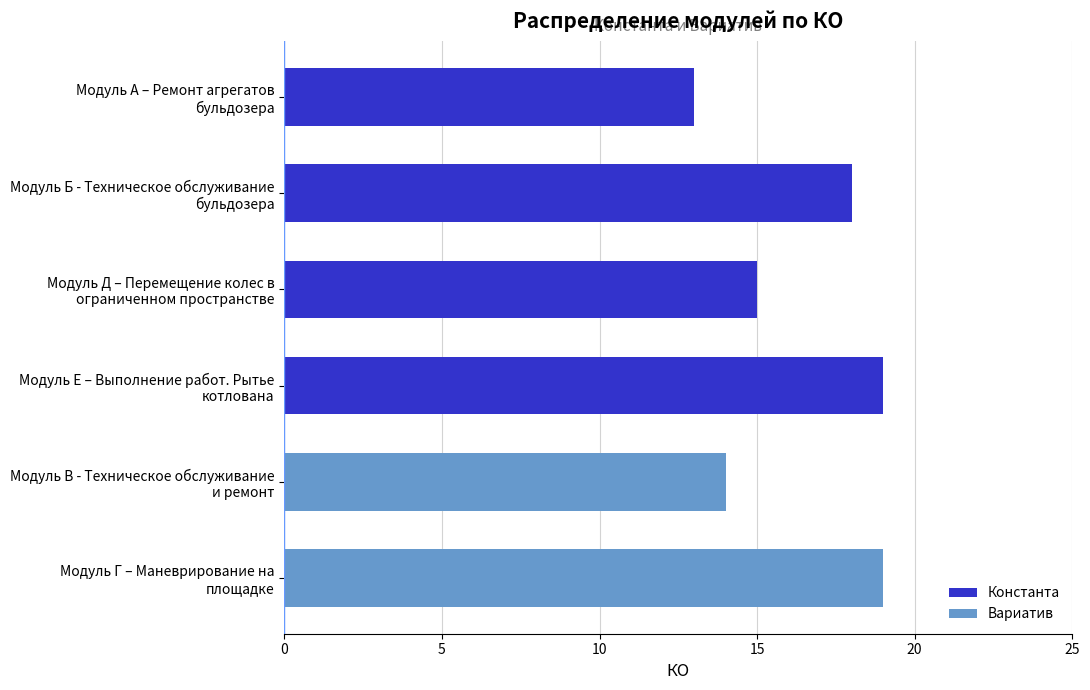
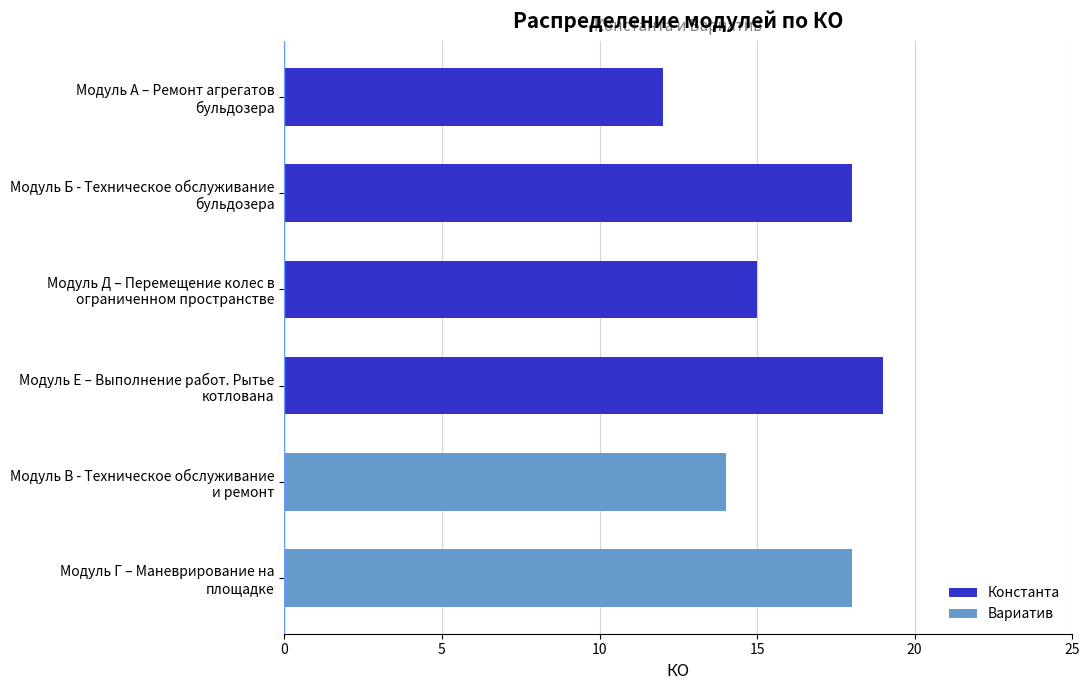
  {
    "Константа": {
-     "Модуль А – Ремонт агрегатов бульдозера": 13,
+     "Модуль А – Ремонт агрегатов бульдозера": 12,
      "Модуль Б - Техническое обслуживание бульдозера": 18,
      "Модуль Д – Перемещение колес в ограниченном пространстве": 15,
      "Модуль Е – Выполнение работ. Рытье котлована": 19
    },
    "Вариатив": {
      "Модуль В - Техническое обслуживание и ремонт": 14,
-     "Модуль Г – Маневрирование на площадке": 19
+     "Модуль Г – Маневрирование на площадке": 18
    }
  }
